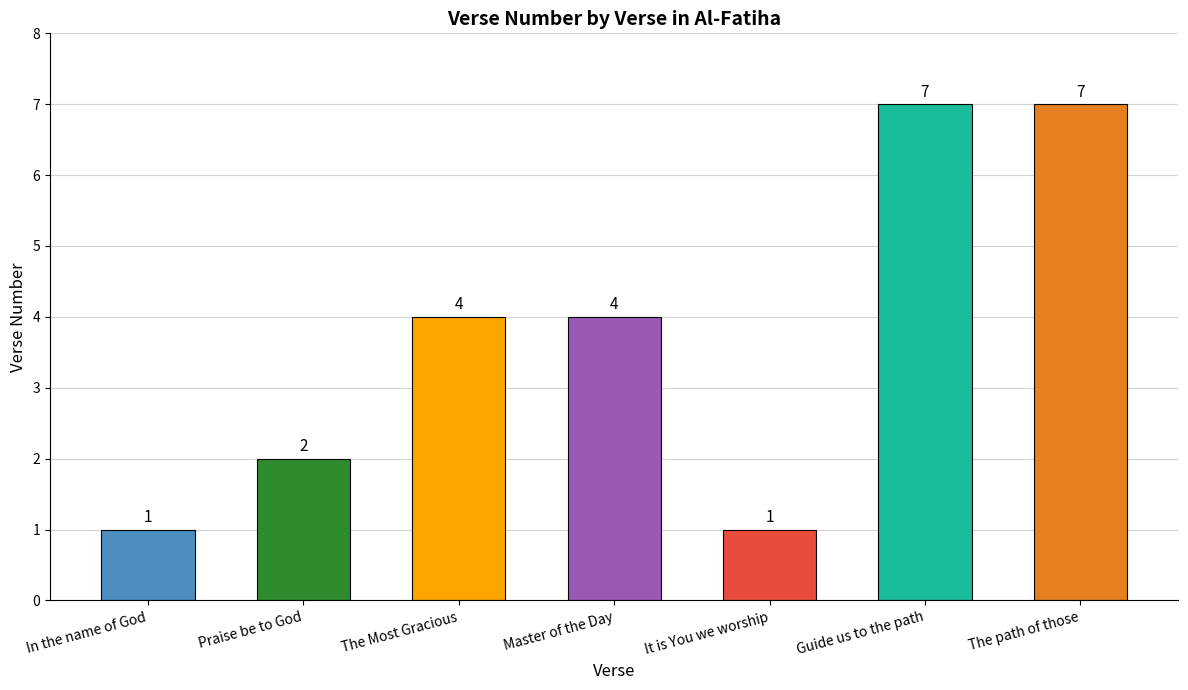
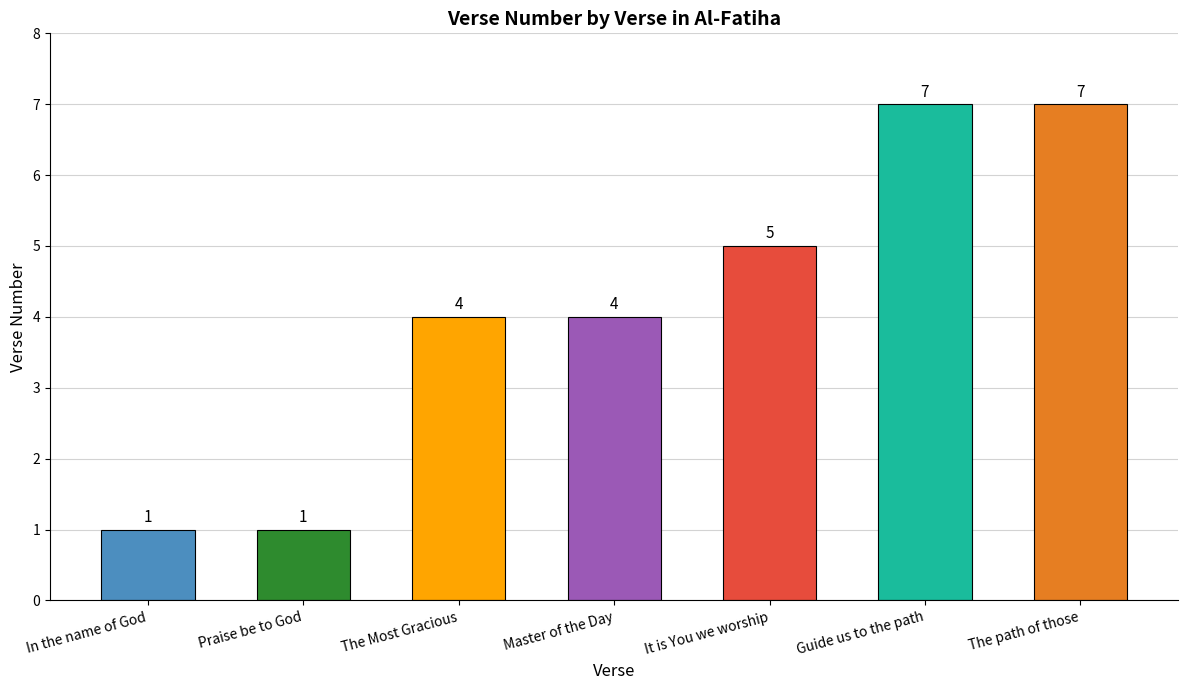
  {
    "In the name of God": 1,
-   "Praise be to God": 2,
+   "Praise be to God": 1,
    "The Most Gracious": 4,
    "Master of the Day": 4,
-   "It is You we worship": 1,
+   "It is You we worship": 5,
    "Guide us to the path": 7,
    "The path of those": 7
  }
